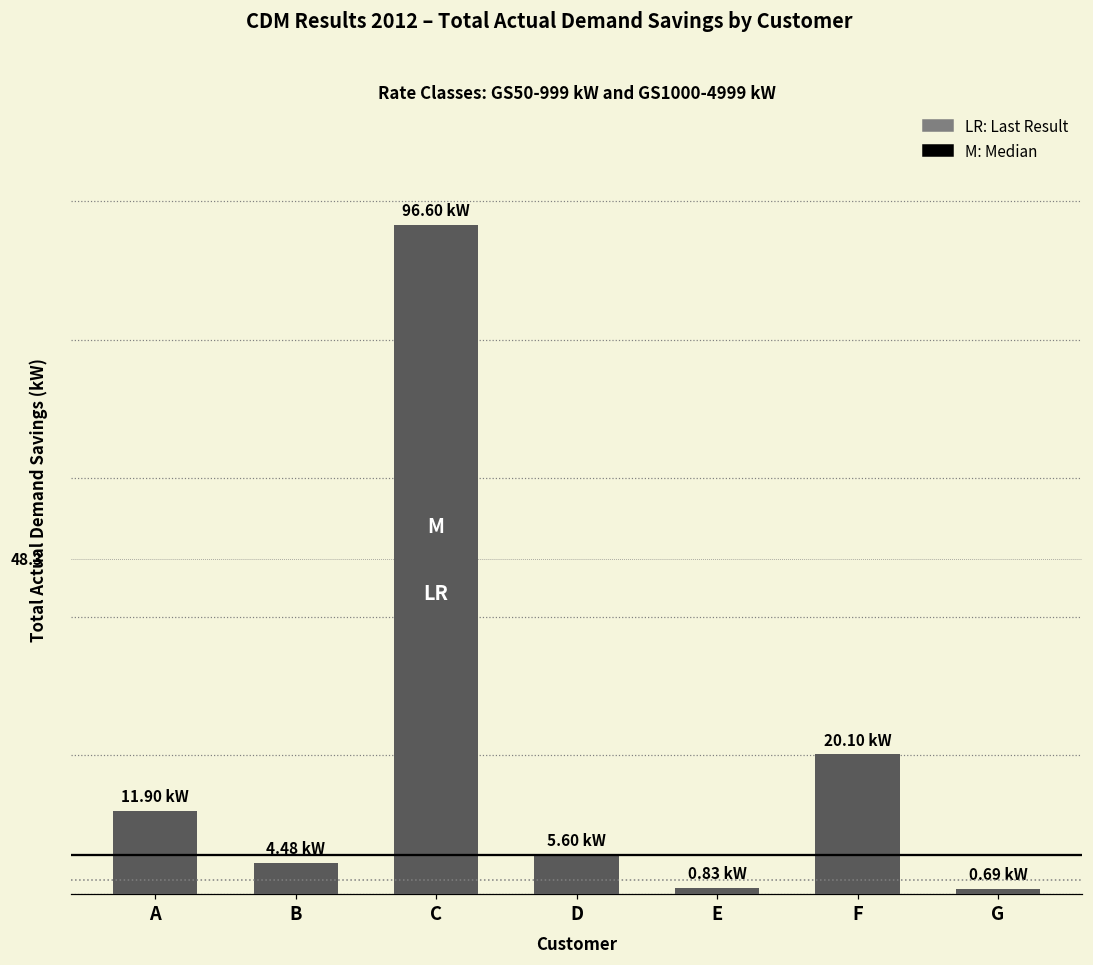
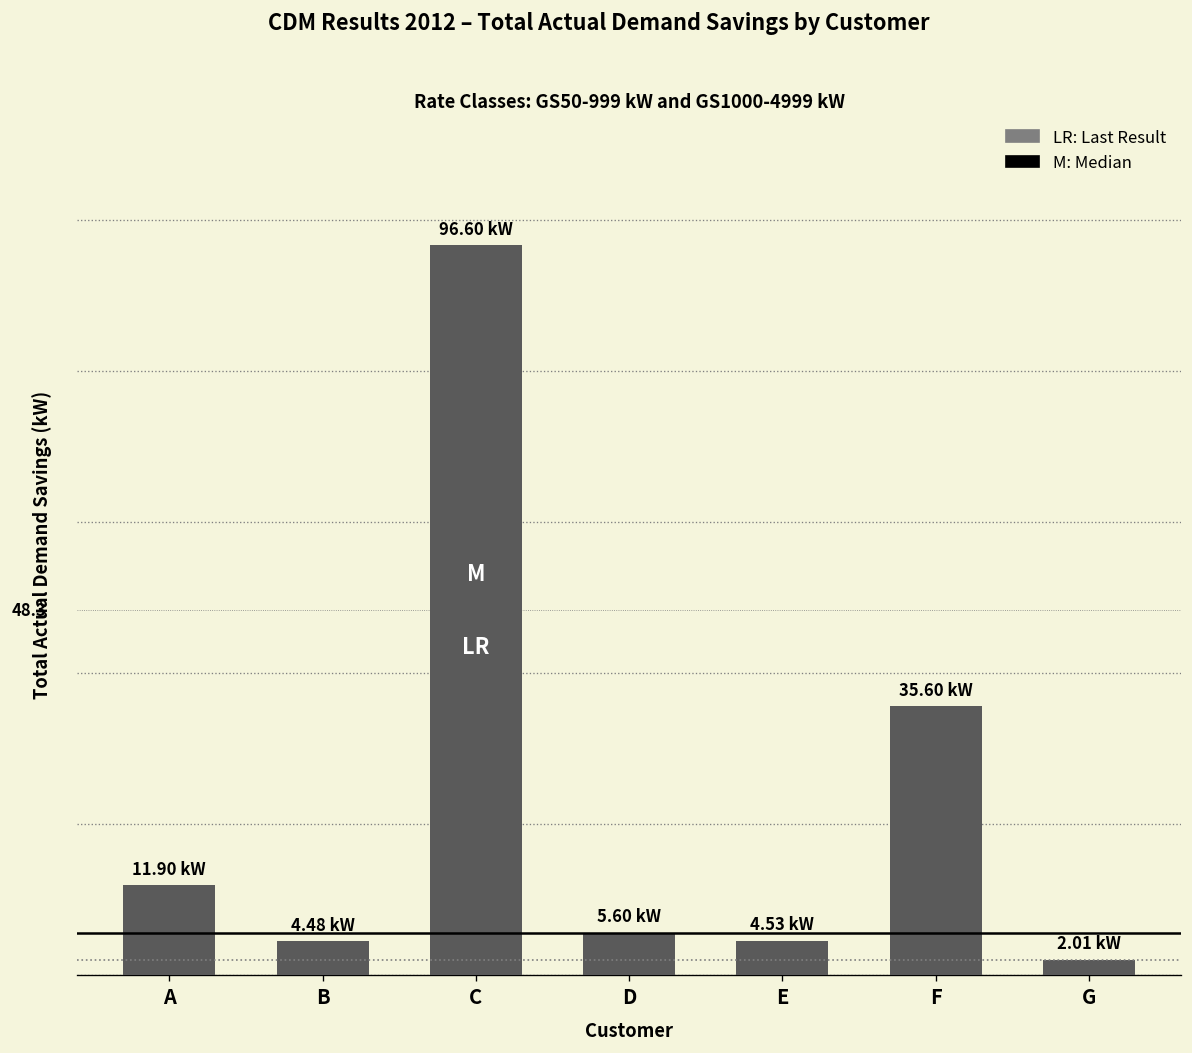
  {
    "A": 11.90,
    "B": 4.48,
    "C": 96.60,
    "D": 5.60,
-   "E": 0.83,
-   "F": 20.10,
-   "G": 0.69
+   "E": 4.53,
+   "F": 35.60,
+   "G": 2.01
  }
